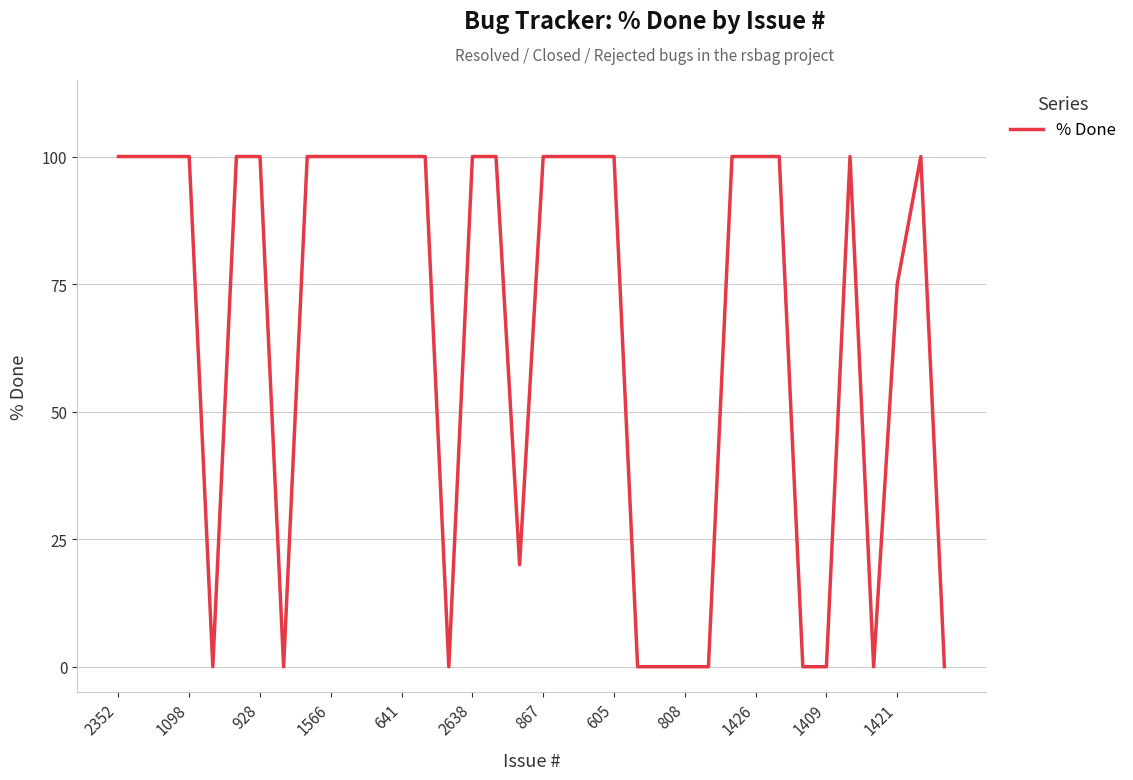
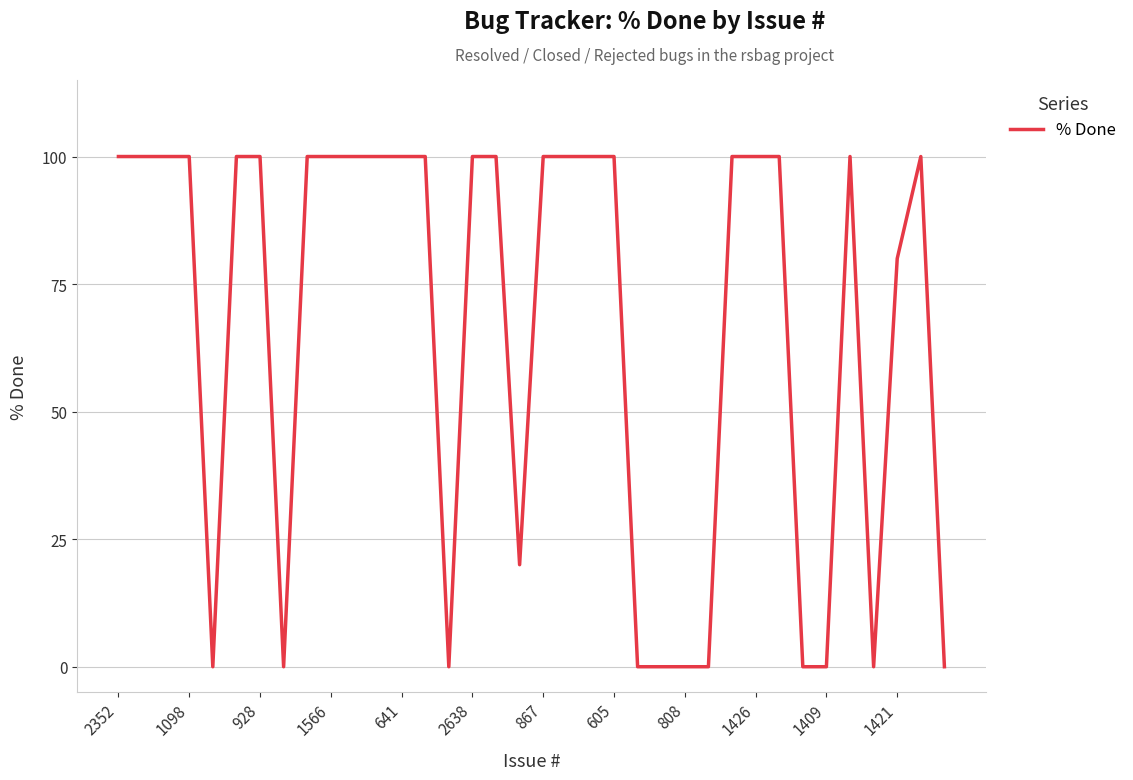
  {
    "2352": 100,
    "1098": 100,
    "928": 100,
    "1566": 100,
    "641": 100,
    "2638": 100,
    "867": 100,
    "605": 100,
    "808": 0,
    "1426": 100,
    "1409": 0,
-   "1421": 75
+   "1421": 80
  }
